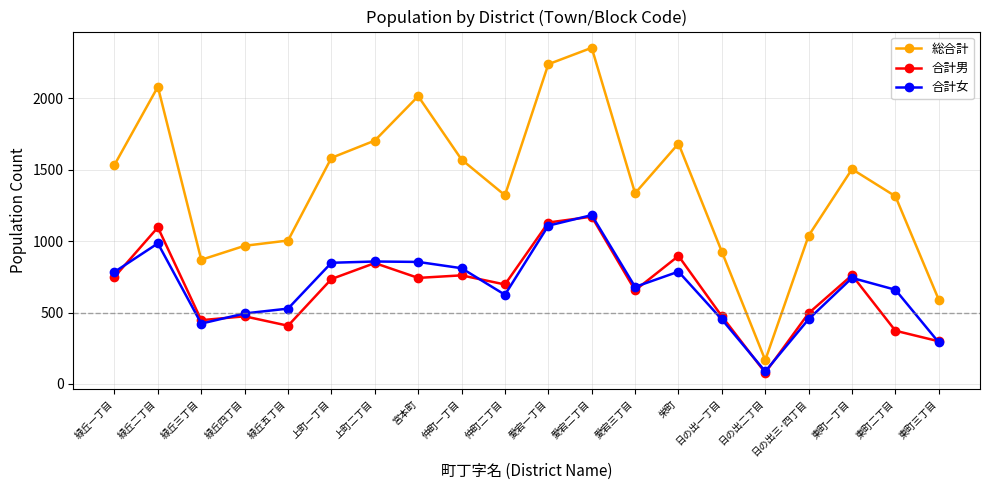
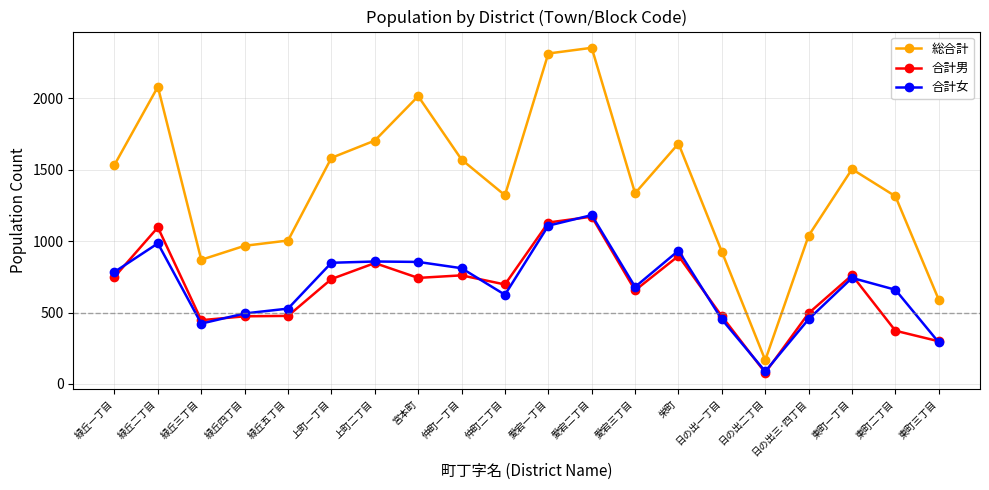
  {
    "総合計": {
      "緑丘一丁目": 1540,
      "緑丘二丁目": 2080,
      "緑丘三丁目": 870,
      "緑丘四丁目": 970,
      "緑丘五丁目": 1010,
      "上町一丁目": 1580,
      "上町二丁目": 1710,
      "宮本町": 2020,
      "仲町一丁目": 1570,
      "仲町二丁目": 1320,
-     "愛宕一丁目": 2240,
+     "愛宕一丁目": 2320,
      "愛宕二丁目": 2360,
      "愛宕三丁目": 1340,
      "栄町": 1680,
      "日の出一丁目": 930,
      "日の出二丁目": 170,
      "日の出三･四丁目": 1040,
      "東町一丁目": 1510,
      "東町二丁目": 1320,
      "東町三丁目": 590
    },
    "合計男": {
      "緑丘一丁目": 750,
      "緑丘二丁目": 1100,
      "緑丘三丁目": 450,
      "緑丘四丁目": 470,
-     "緑丘五丁目": 410,
+     "緑丘五丁目": 480,
      "上町一丁目": 740,
      "宮本町": 740,
      "仲町一丁目": 760,
      "仲町二丁目": 700,
      "愛宕一丁目": 1130,
      "愛宕三丁目": 660,
      "栄町": 900,
      "日の出一丁目": 470,
      "日の出三･四丁目": 500,
      "東町一丁目": 760,
      "東町二丁目": 370
    },
    "合計女": {
      "緑丘一丁目": 790,
      "緑丘二丁目": 990,
      "緑丘三丁目": 420,
      "緑丘四丁目": 490,
      "緑丘五丁目": 530,
      "上町一丁目": 850,
      "宮本町": 860,
      "仲町一丁目": 810,
      "仲町二丁目": 630,
      "愛宕一丁目": 1110,
      "愛宕三丁目": 680,
-     "栄町": 790,
+     "栄町": 930,
      "日の出一丁目": 450,
      "日の出三･四丁目": 450,
      "東町一丁目": 740,
      "東町二丁目": 660
    }
  }
